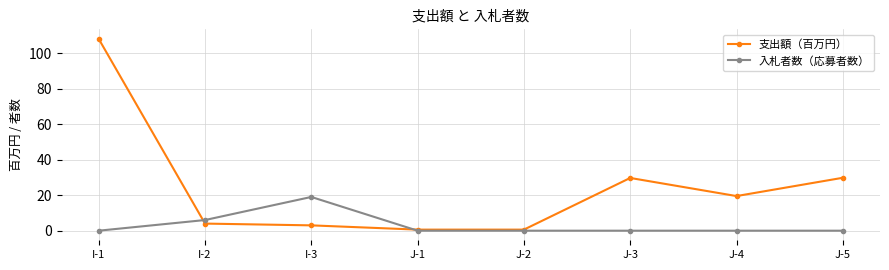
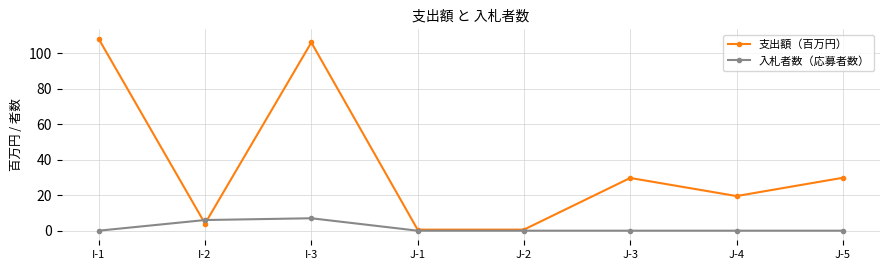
  {
    "支出額（百万円）": {
      "I-1": 108,
      "I-2": 4,
-     "I-3": 3,
+     "I-3": 106,
      "J-3": 30,
      "J-4": 20,
      "J-5": 30
    },
    "入札者数（応募者数）": {
      "I-1": 0,
      "I-2": 6,
-     "I-3": 19,
+     "I-3": 7,
      "J-3": 0,
      "J-4": 0,
      "J-5": 0
    }
  }
